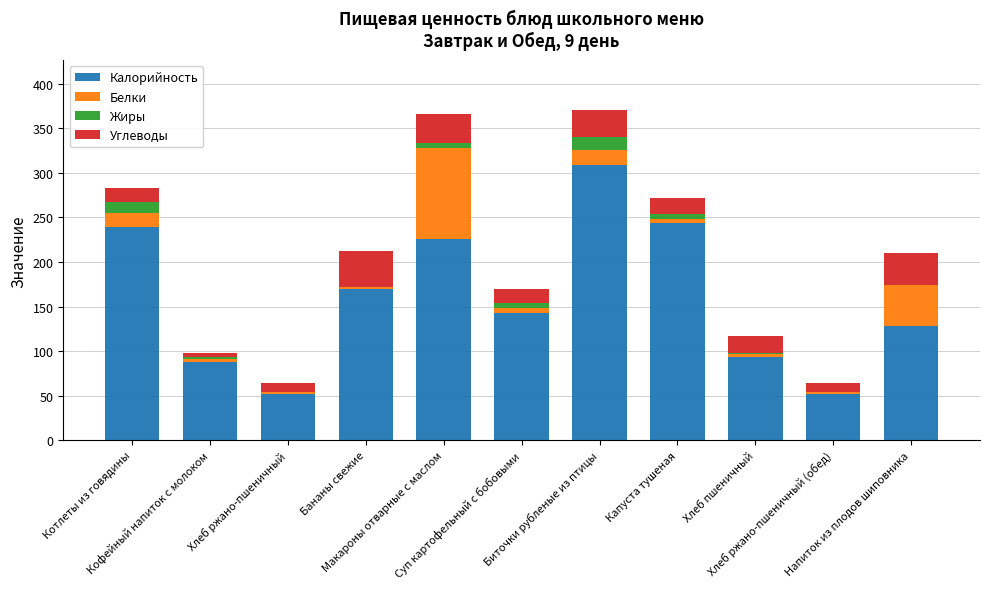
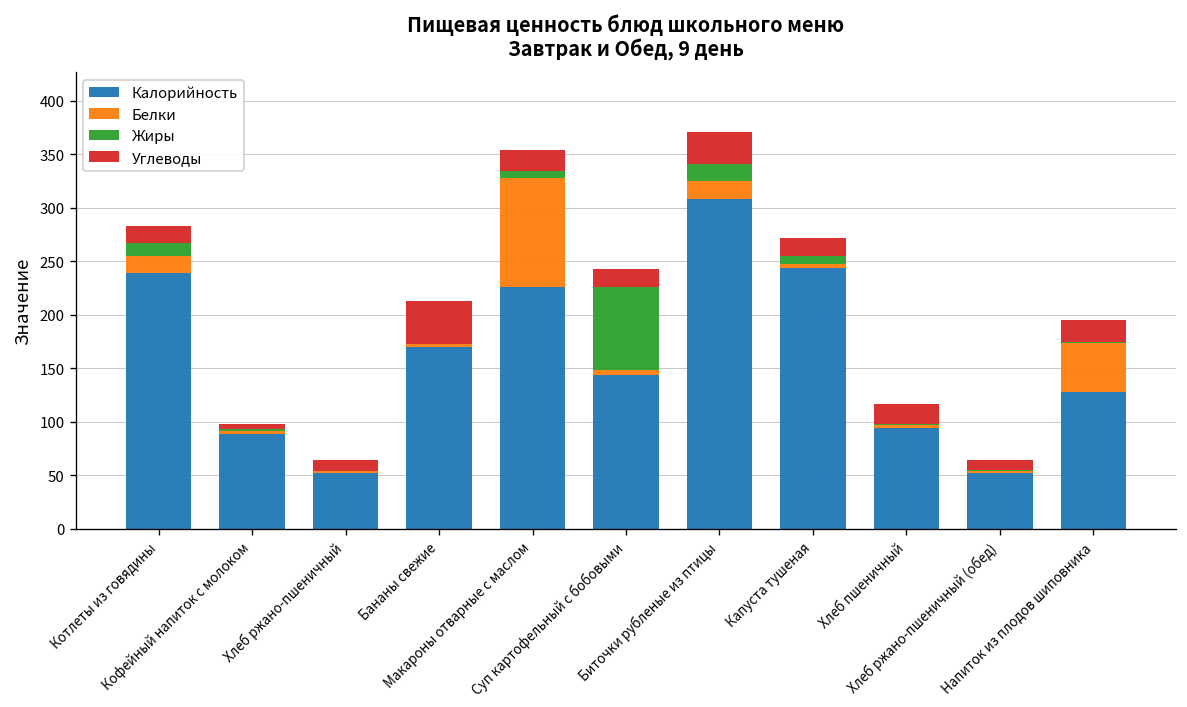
  {
    "Калорийность": {
      "Котлеты из говядины": 240,
      "Кофейный напиток с молоком": 90,
      "Хлеб ржано-пшеничный": 50,
      "Бананы свежие": 170,
      "Макароны отварные с маслом": 230,
      "Суп картофельный с бобовыми": 140,
      "Биточки рубленые из птицы": 310,
      "Капуста тушеная": 240,
      "Хлеб пшеничный": 90,
      "Хлеб ржано-пшеничный (обед)": 50,
      "Напиток из плодов шиповника": 130
    },
    "Белки": {
      "Котлеты из говядины": 20,
      "Макароны отварные с маслом": 100,
      "Суп картофельный с бобовыми": 10,
      "Биточки рубленые из птицы": 20,
      "Капуста тушеная": 0,
      "Хлеб пшеничный": 0,
      "Напиток из плодов шиповника": 50
    },
    "Жиры": {
      "Котлеты из говядины": 10,
      "Хлеб ржано-пшеничный": 0,
      "Бананы свежие": 0,
      "Макароны отварные с маслом": 10,
-     "Суп картофельный с бобовыми": 10,
+     "Суп картофельный с бобовыми": 80,
      "Биточки рубленые из птицы": 20,
      "Капуста тушеная": 10
    },
    "Углеводы": {
      "Котлеты из говядины": 20,
      "Кофейный напиток с молоком": 0,
      "Хлеб ржано-пшеничный": 10,
      "Бананы свежие": 40,
-     "Макароны отварные с маслом": 30,
+     "Макароны отварные с маслом": 20,
      "Суп картофельный с бобовыми": 20,
      "Биточки рубленые из птицы": 30,
      "Капуста тушеная": 20,
      "Хлеб пшеничный": 20,
      "Хлеб ржано-пшеничный (обед)": 10,
-     "Напиток из плодов шиповника": 40
+     "Напиток из плодов шиповника": 20
    }
  }
